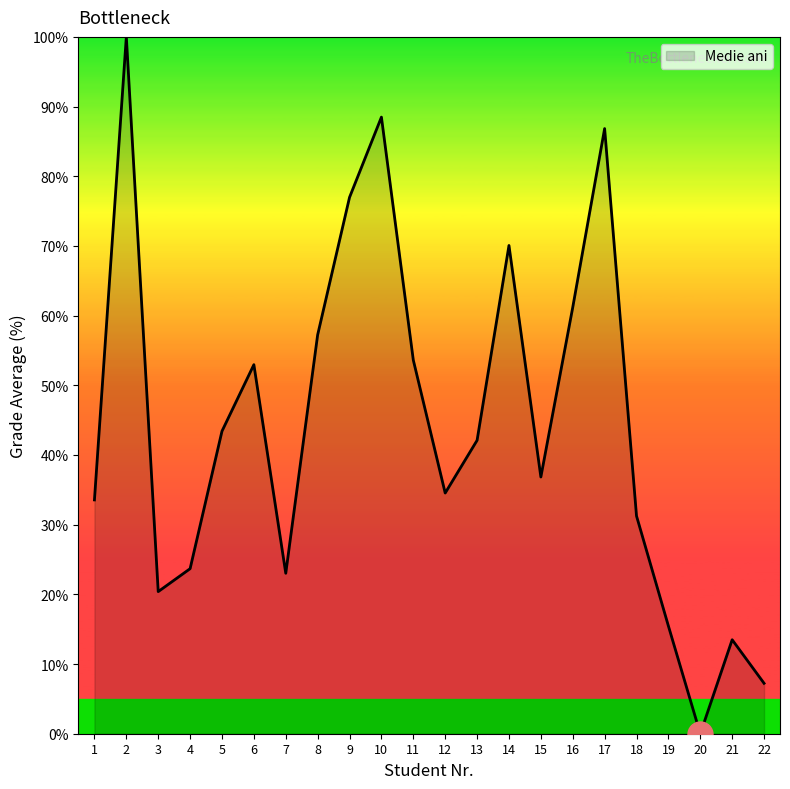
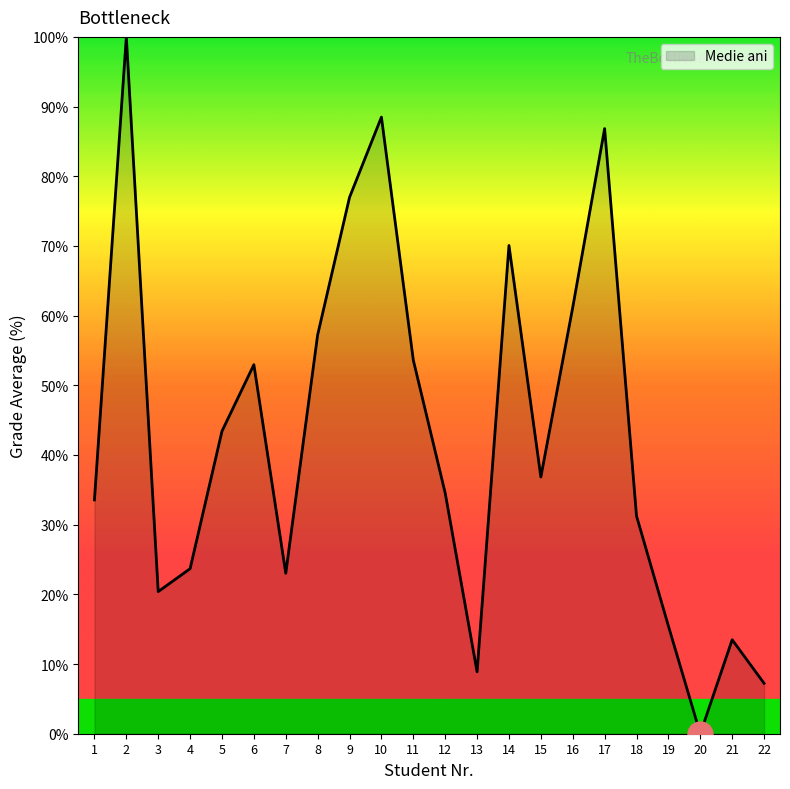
  {
    "Medie ani": {
      "1": "34%",
      "2": "100%",
      "3": "20%",
      "4": "24%",
      "5": "43%",
      "6": "53%",
      "7": "23%",
      "8": "57%",
      "9": "77%",
      "10": "88%",
      "11": "54%",
      "12": "35%",
-     "13": "42%",
+     "13": "9%",
      "14": "70%",
      "15": "37%",
      "16": "61%",
      "17": "87%",
      "18": "31%",
      "19": "15%",
      "21": "13%",
      "22": "7%"
    }
  }
